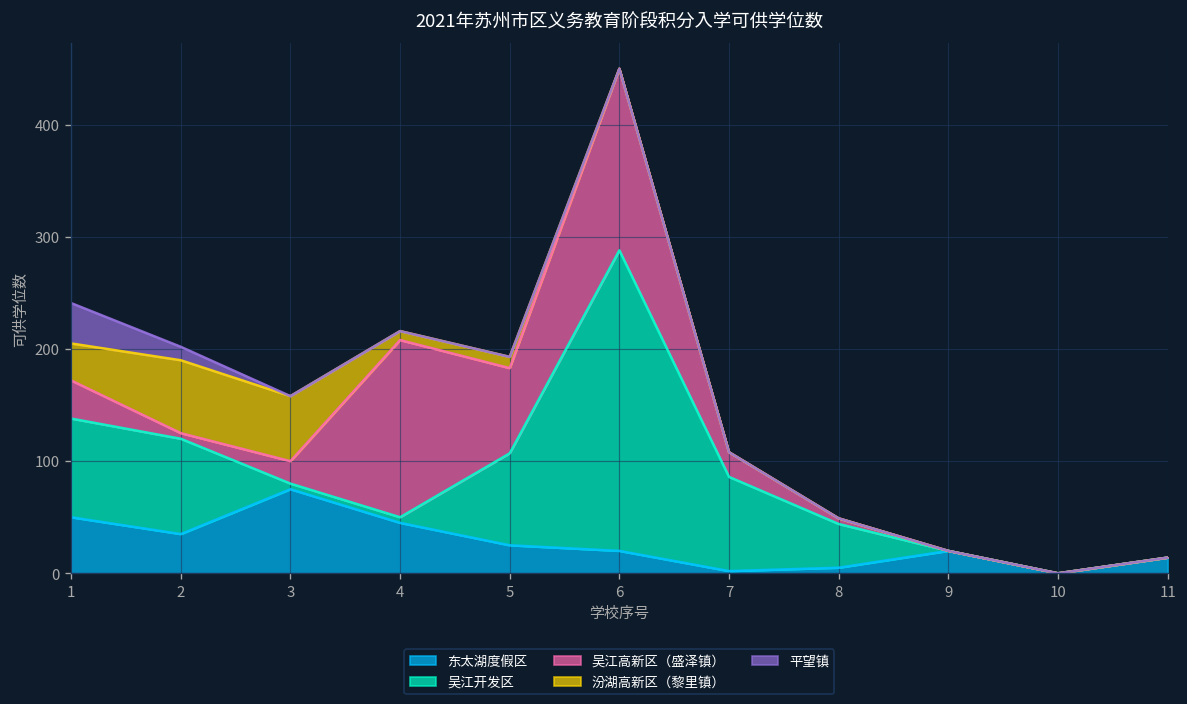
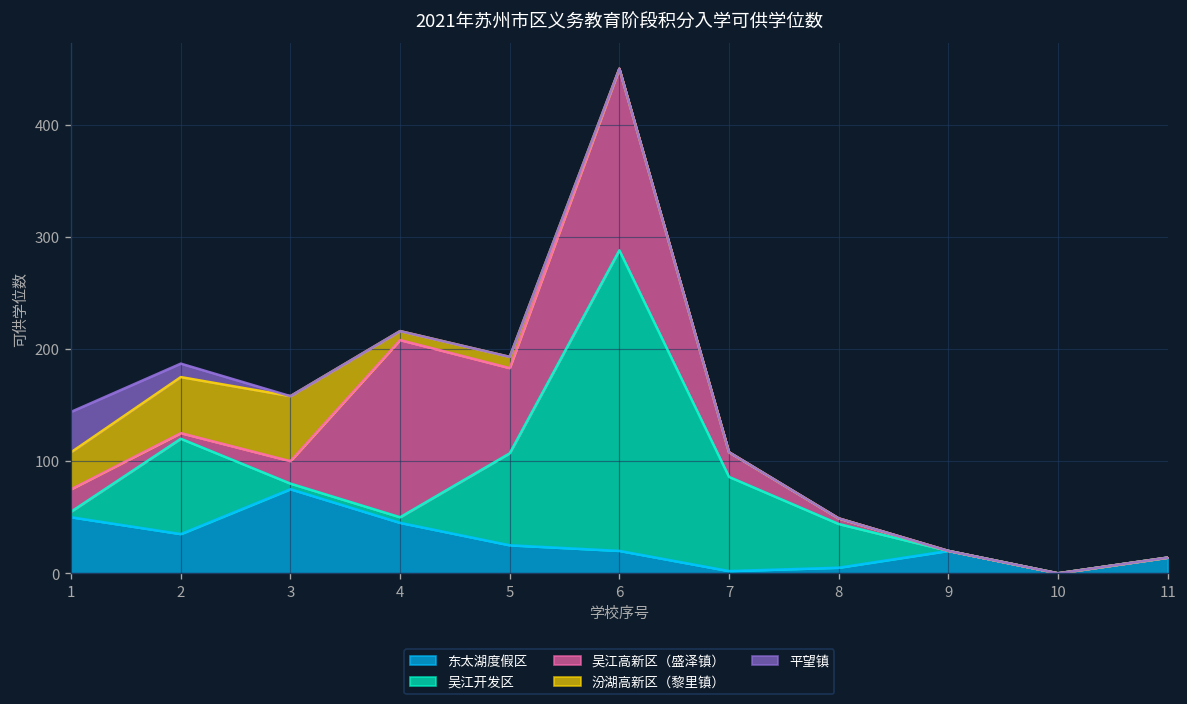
  {
    "东太湖度假区": {
      "1": 50,
      "2": 40,
      "3": 80,
      "4": 50,
      "5": 30,
      "6": 20,
      "7": 0,
      "8": 10
    },
    "吴江开发区": {
-     "1": 90,
+     "1": 10,
      "2": 90,
      "3": 10,
      "4": 10,
      "5": 80,
      "6": 270,
      "7": 80,
      "8": 40
    },
    "吴江高新区（盛泽镇）": {
-     "1": 30,
+     "1": 20,
      "2": 10,
      "3": 20,
      "4": 160,
      "5": 80
    },
    "汾湖高新区（黎里镇）": {
      "1": 30,
-     "2": 70
+     "2": 50
    },
    "平望镇": {
      "1": 40,
      "2": 10
    }
  }
